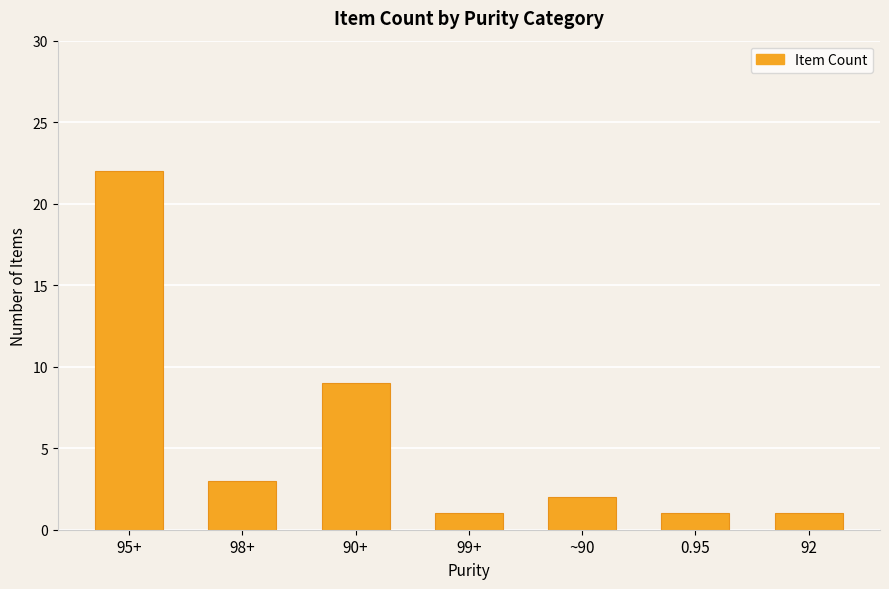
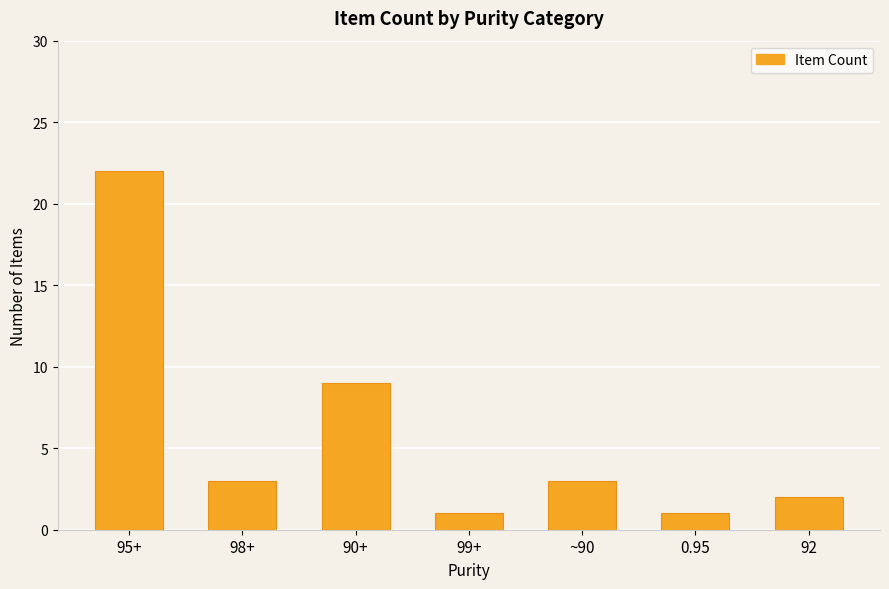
  {
    "95+": 22,
    "98+": 3,
    "90+": 9,
    "99+": 1,
-   "~90": 2,
+   "~90": 3,
    "0.95": 1,
-   "92": 1
+   "92": 2
  }
